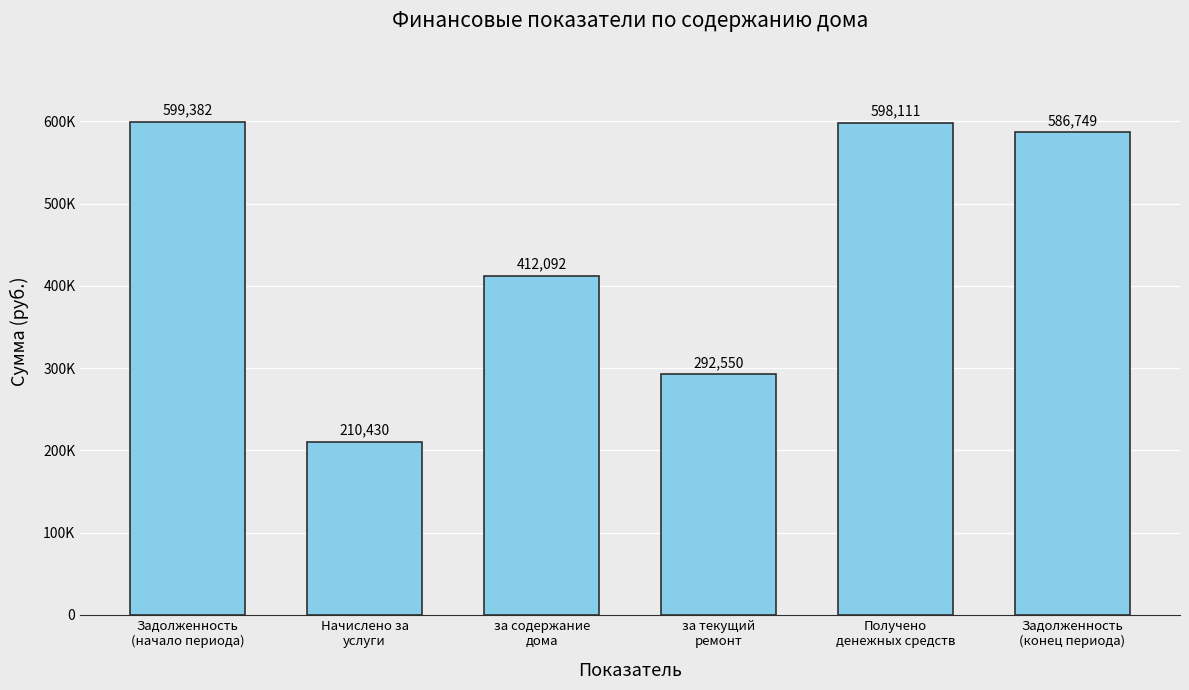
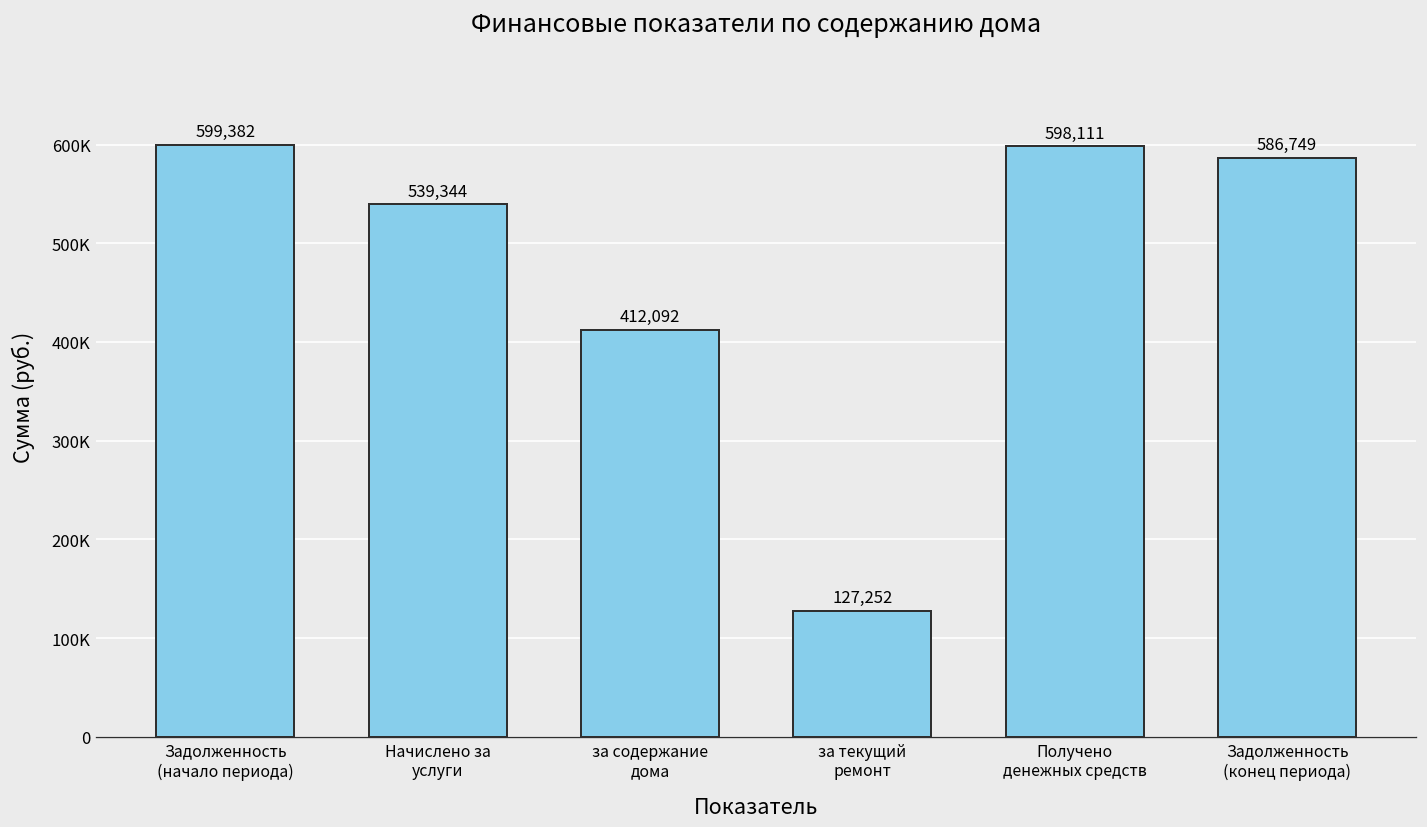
  {
    "Задолженность (начало периода)": "599,382",
-   "Начислено за услуги": "210,430",
+   "Начислено за услуги": "539,344",
    "за содержание дома": "412,092",
-   "за текущий ремонт": "292,550",
+   "за текущий ремонт": "127,252",
    "Получено денежных средств": "598,111",
    "Задолженность (конец периода)": "586,749"
  }
